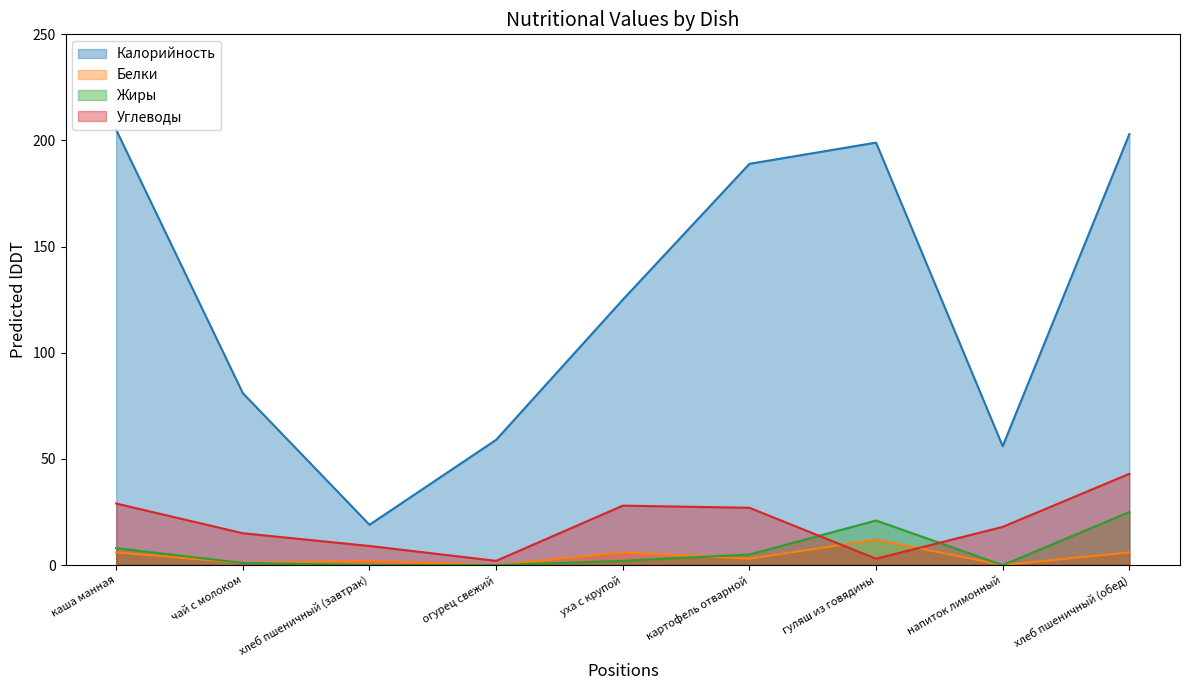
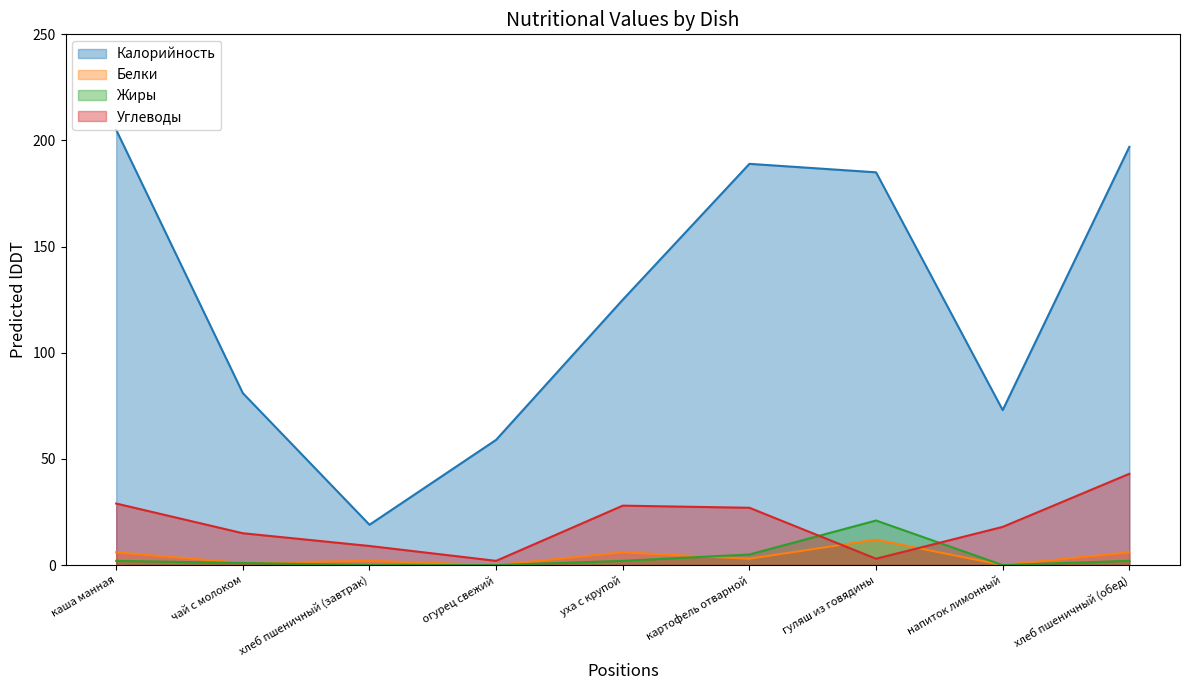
  {
    "Калорийность": {
      "каша манная": 205,
      "чай с молоком": 81,
      "хлеб пшеничный (завтрак)": 19,
      "огурец свежий": 59,
      "уха с крупой": 125,
      "картофель отварной": 189,
-     "гуляш из говядины": 199,
-     "напиток лимонный": 56,
-     "хлеб пшеничный (обед)": 203
+     "гуляш из говядины": 185,
+     "напиток лимонный": 73,
+     "хлеб пшеничный (обед)": 197
    },
    "Жиры": {
-     "каша манная": 8,
+     "каша манная": 2,
      "хлеб пшеничный (завтрак)": 0,
      "уха с крупой": 2,
      "картофель отварной": 5,
      "гуляш из говядины": 21,
-     "хлеб пшеничный (обед)": 25
+     "хлеб пшеничный (обед)": 2
    }
  }
